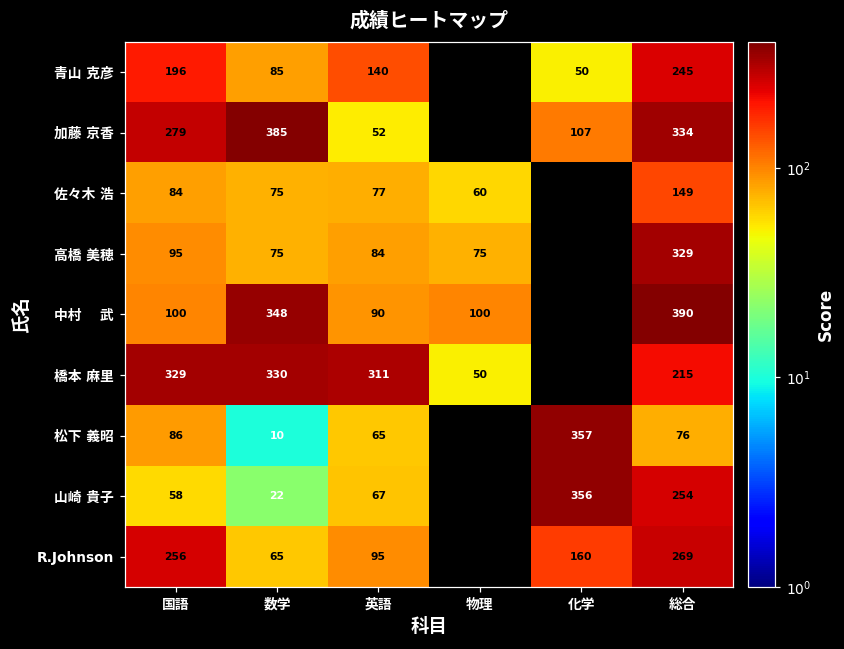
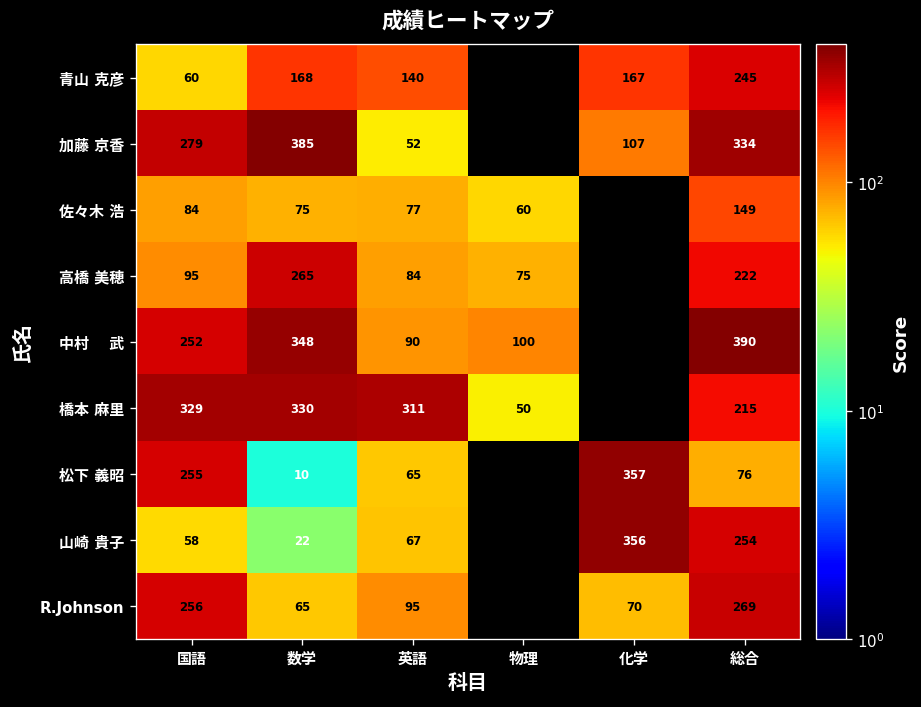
  {
    "青山 克彦": {
-     "国語": 196,
-     "数学": 85,
+     "国語": 60,
+     "数学": 168,
      "英語": 140,
-     "化学": 50,
+     "化学": 167,
      "総合": 245
    },
    "加藤 京香": {
      "国語": 279,
      "数学": 385,
      "英語": 52,
      "化学": 107,
      "総合": 334
    },
    "佐々木 浩": {
      "国語": 84,
      "数学": 75,
      "英語": 77,
      "物理": 60,
      "総合": 149
    },
    "高橋 美穂": {
      "国語": 95,
-     "数学": 75,
+     "数学": 265,
      "英語": 84,
      "物理": 75,
-     "総合": 329
+     "総合": 222
    },
    "中村 武": {
-     "国語": 100,
+     "国語": 252,
      "数学": 348,
      "英語": 90,
      "物理": 100,
      "総合": 390
    },
    "橋本 麻里": {
      "国語": 329,
      "数学": 330,
      "英語": 311,
      "物理": 50,
      "総合": 215
    },
    "松下 義昭": {
-     "国語": 86,
+     "国語": 255,
      "数学": 10,
      "英語": 65,
      "化学": 357,
      "総合": 76
    },
    "山崎 貴子": {
      "国語": 58,
      "数学": 22,
      "英語": 67,
      "化学": 356,
      "総合": 254
    },
    "R.Johnson": {
      "国語": 256,
      "数学": 65,
      "英語": 95,
-     "化学": 160,
+     "化学": 70,
      "総合": 269
    }
  }
